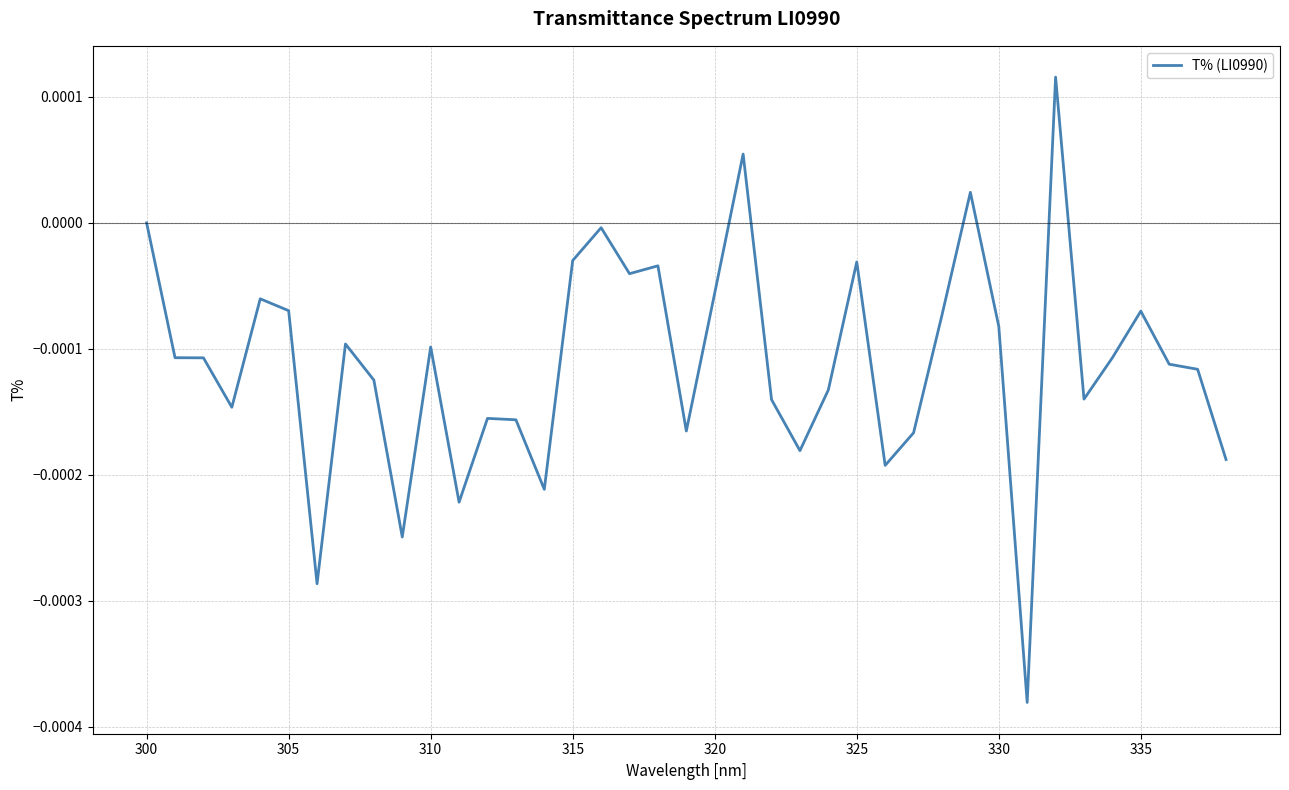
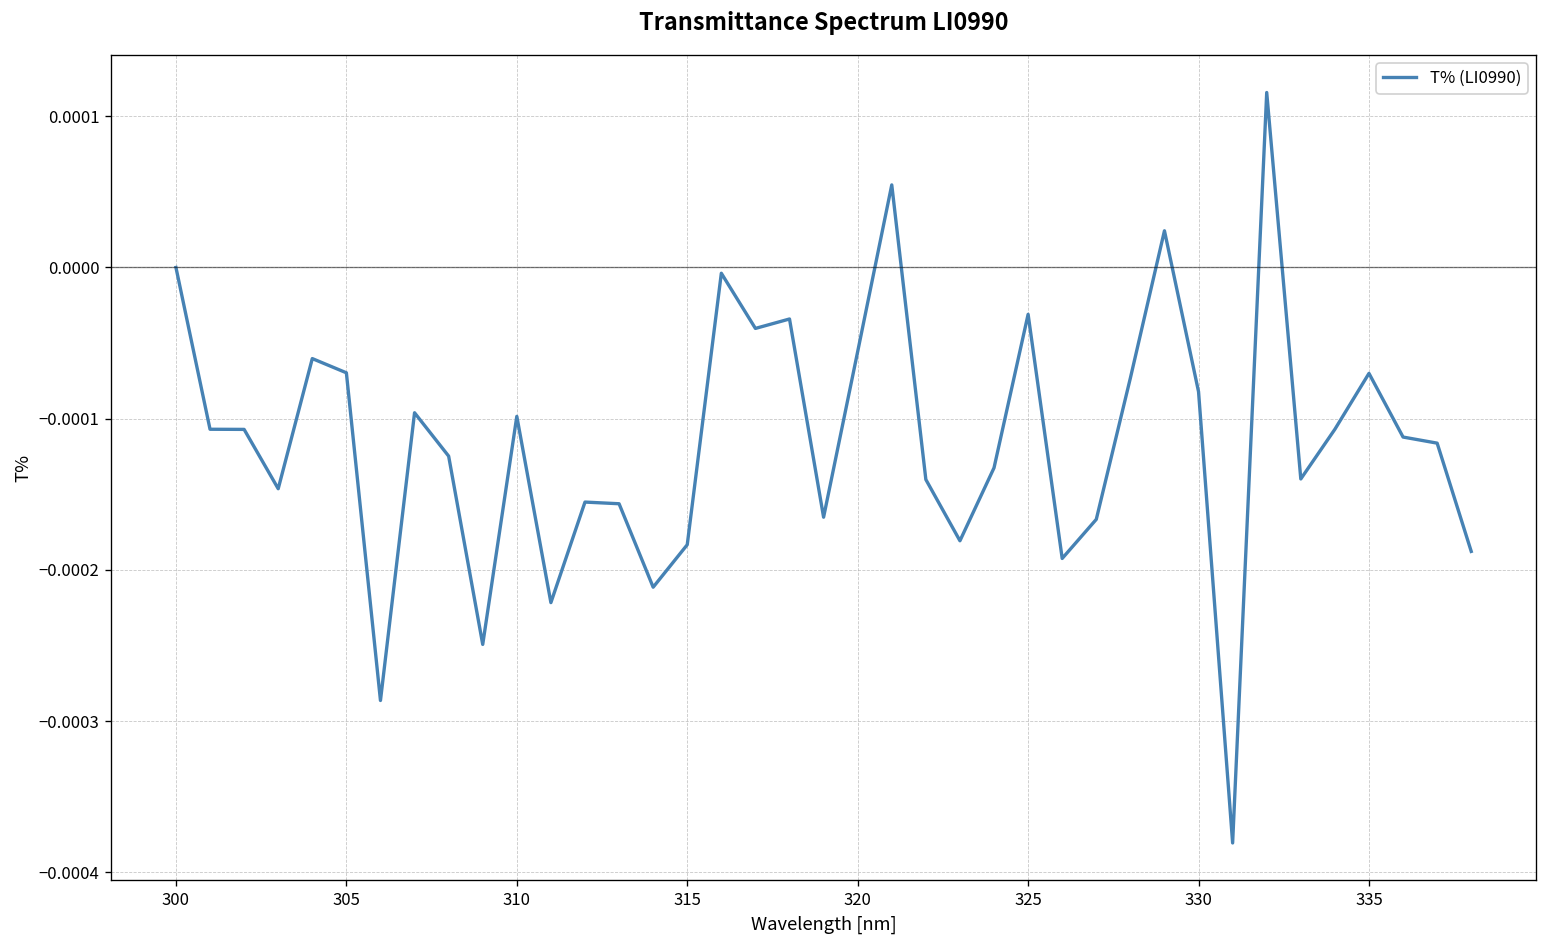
  {
    "300": 0.000000,
    "305": -0.000070,
    "310": -0.000098,
-   "315": -0.000030,
+   "315": -0.000183,
    "320": -0.000056,
    "325": -0.000031,
    "330": -0.000082,
    "335": -0.000070
  }
